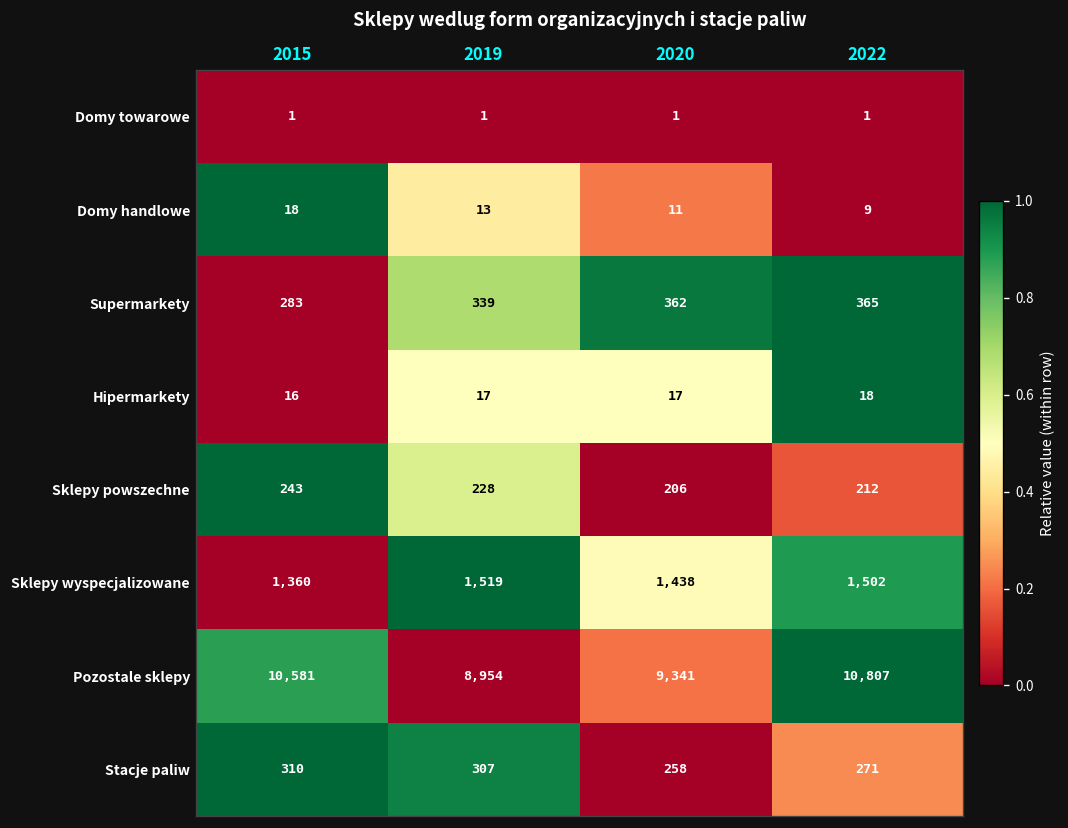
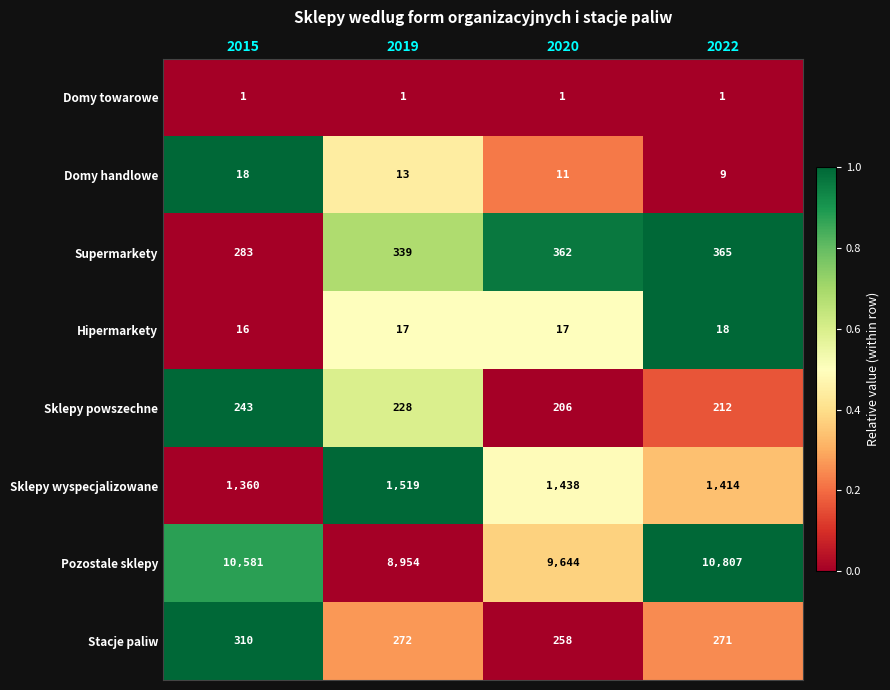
  {
    "Domy towarowe": {
      "2015": "1",
      "2019": "1",
      "2020": "1",
      "2022": "1"
    },
    "Domy handlowe": {
      "2015": "18",
      "2019": "13",
      "2020": "11",
      "2022": "9"
    },
    "Supermarkety": {
      "2015": "283",
      "2019": "339",
      "2020": "362",
      "2022": "365"
    },
    "Hipermarkety": {
      "2015": "16",
      "2019": "17",
      "2020": "17",
      "2022": "18"
    },
    "Sklepy powszechne": {
      "2015": "243",
      "2019": "228",
      "2020": "206",
      "2022": "212"
    },
    "Sklepy wyspecjalizowane": {
      "2015": "1,360",
      "2019": "1,519",
      "2020": "1,438",
-     "2022": "1,502"
+     "2022": "1,414"
    },
    "Pozostale sklepy": {
      "2015": "10,581",
      "2019": "8,954",
-     "2020": "9,341",
+     "2020": "9,644",
      "2022": "10,807"
    },
    "Stacje paliw": {
      "2015": "310",
-     "2019": "307",
+     "2019": "272",
      "2020": "258",
      "2022": "271"
    }
  }
